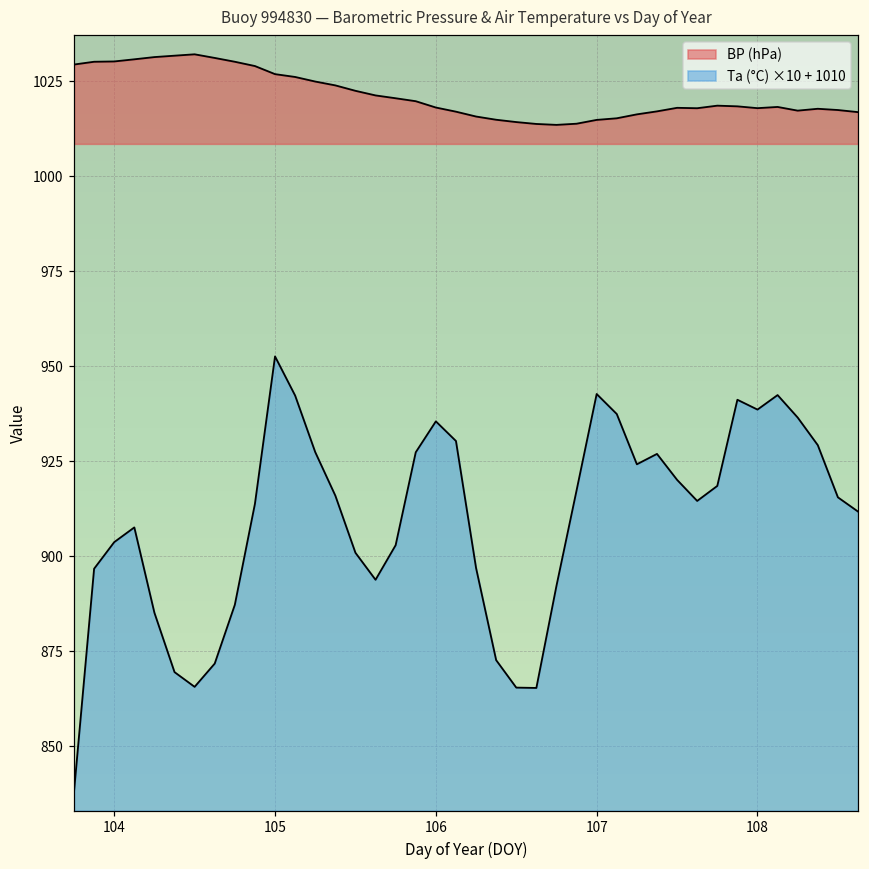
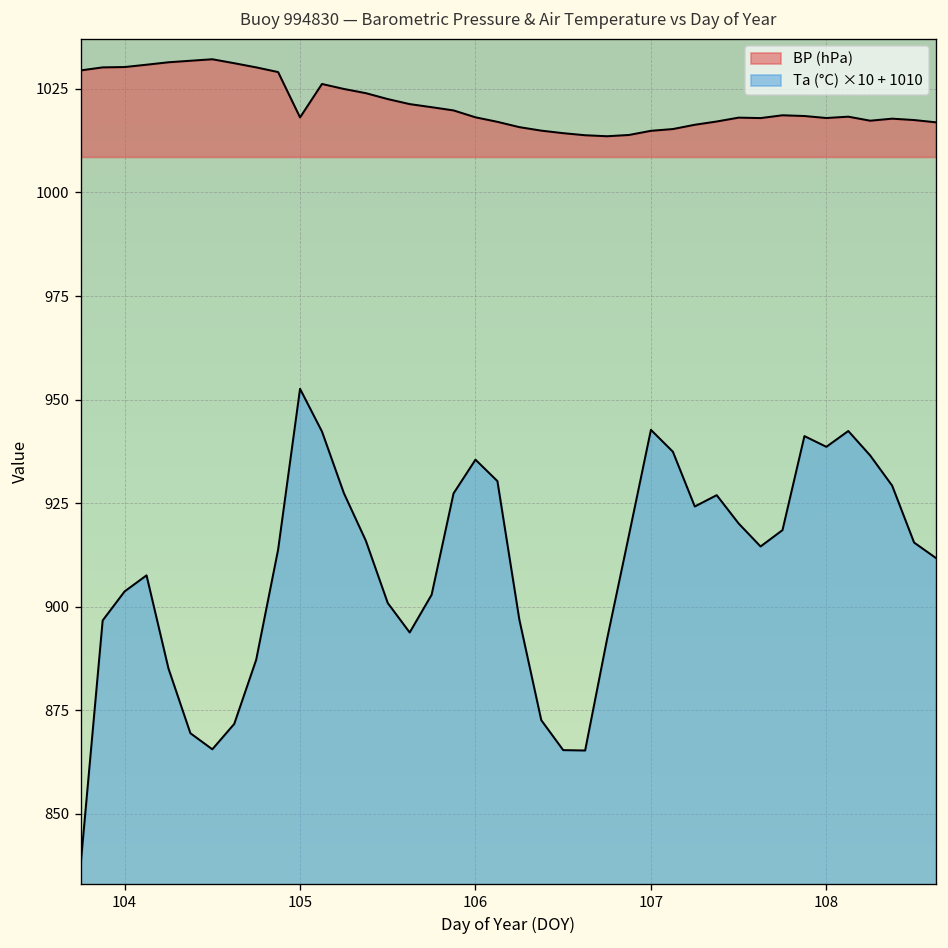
  {
    "BP (hPa)": {
      "104": 1030,
-     "105": 1027,
+     "105": 1018,
      "106": 1018,
      "107": 1015,
      "108": 1018
    },
    "Ta (°C) ×10 + 1010": {
      "104": 904,
      "105": 953,
      "106": 936,
      "107": 943,
      "108": 939
    }
  }
